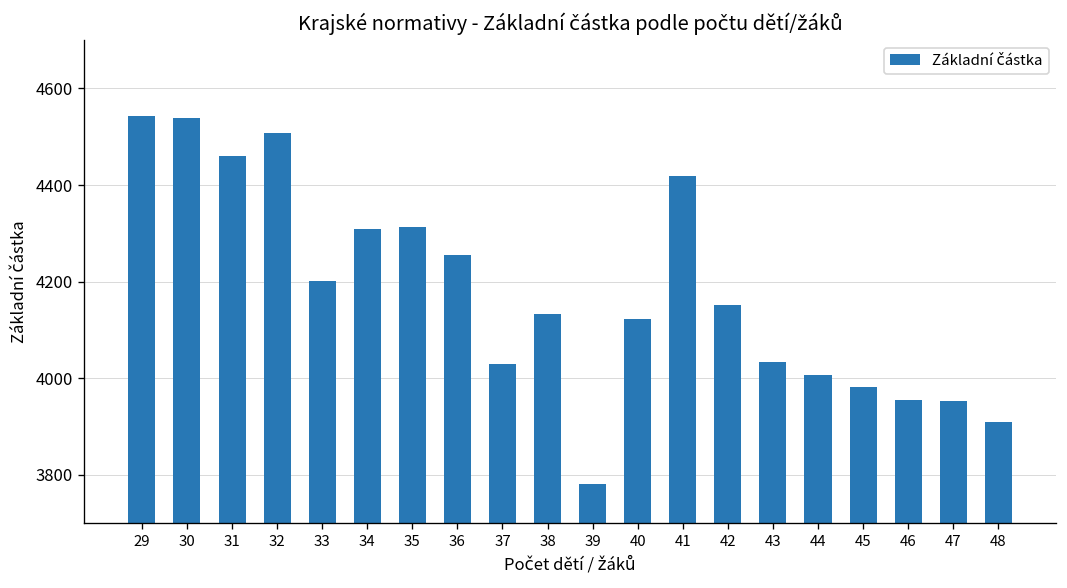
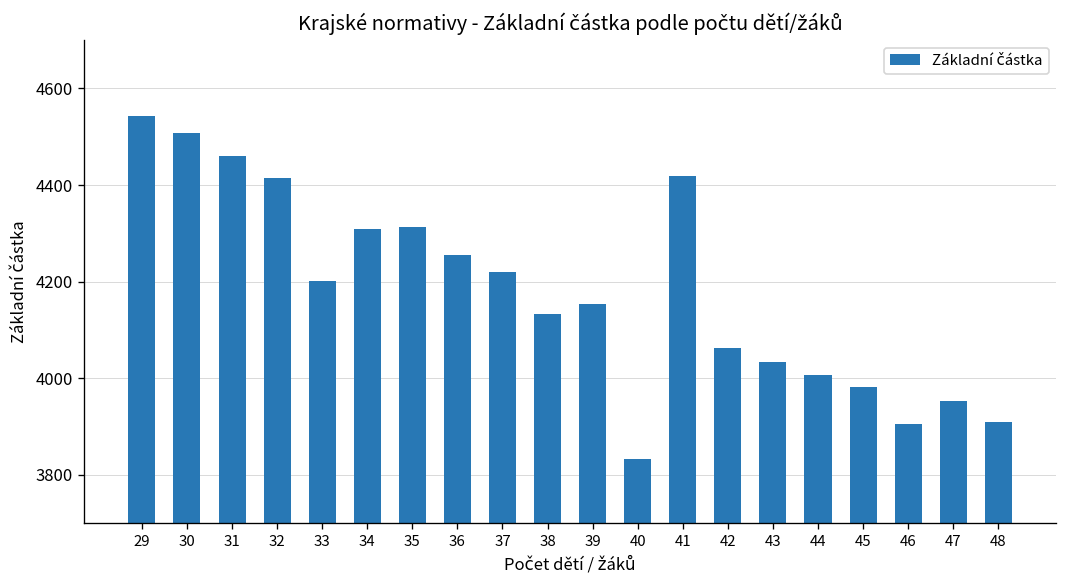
  {
    "29": 4540,
-   "30": 4540,
+   "30": 4510,
    "31": 4460,
-   "32": 4510,
+   "32": 4410,
    "33": 4200,
    "34": 4310,
    "35": 4310,
    "36": 4260,
-   "37": 4030,
+   "37": 4220,
    "38": 4130,
-   "39": 3780,
-   "40": 4120,
+   "39": 4150,
+   "40": 3830,
    "41": 4420,
-   "42": 4150,
+   "42": 4060,
    "43": 4030,
    "44": 4010,
    "45": 3980,
-   "46": 3960,
+   "46": 3910,
    "47": 3950,
    "48": 3910
  }
